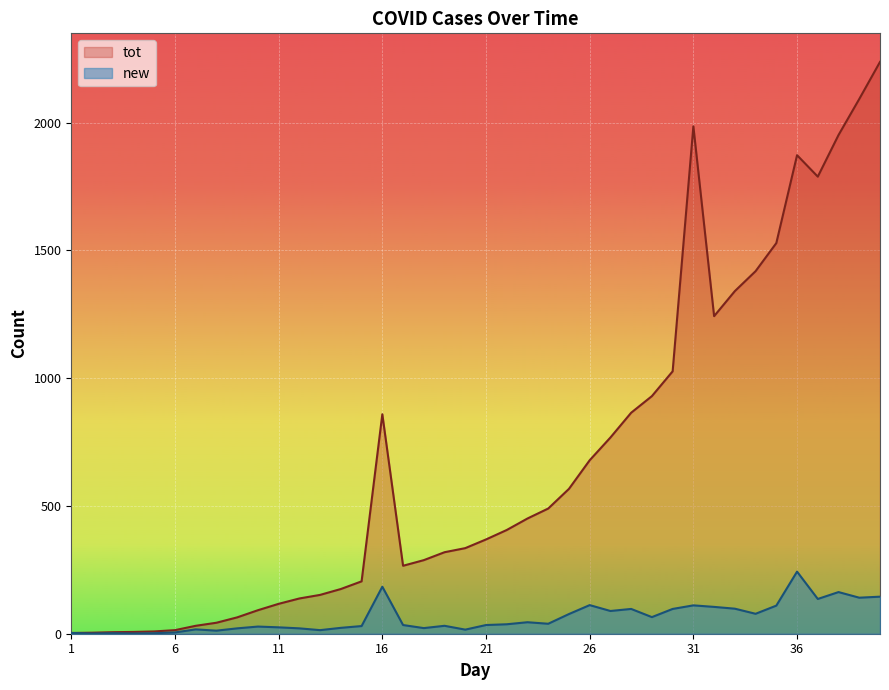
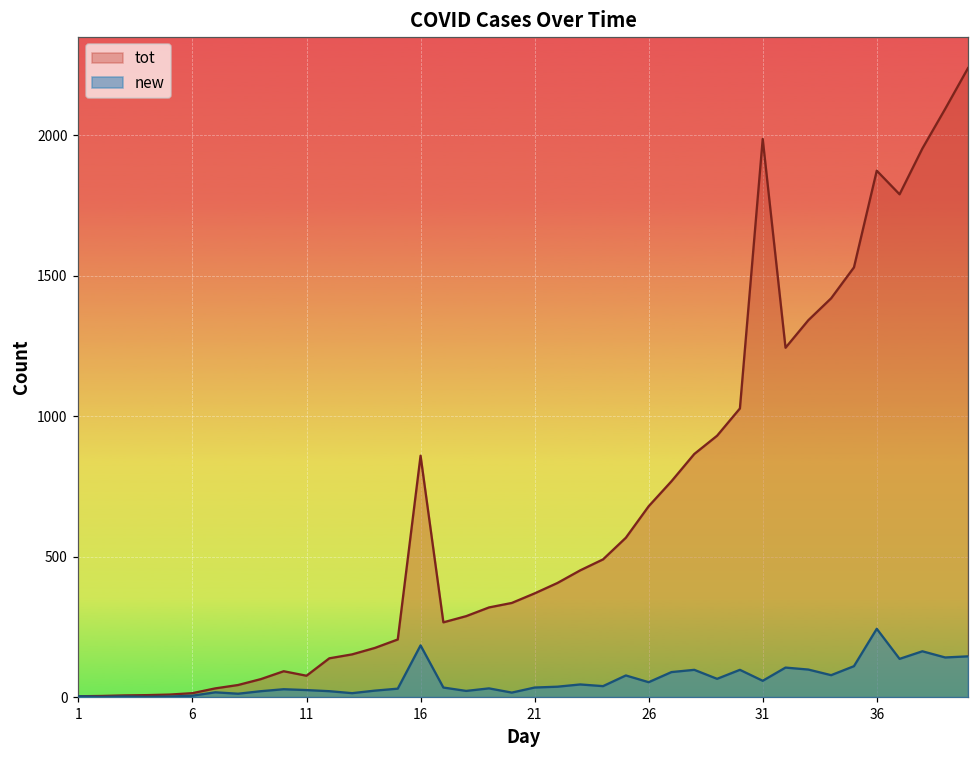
  {
    "tot": {
-     "11": 120,
+     "11": 80,
      "16": 860,
      "21": 370,
      "26": 680,
      "31": 1990,
      "36": 1870
    },
    "new": {
      "11": 30,
      "16": 180,
      "21": 30,
-     "26": 110,
-     "31": 110,
+     "26": 50,
+     "31": 60,
      "36": 240
    }
  }
